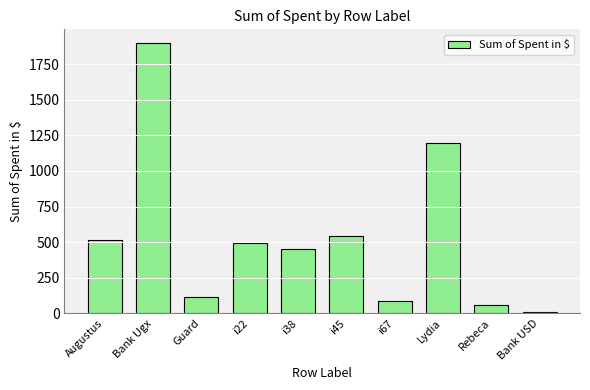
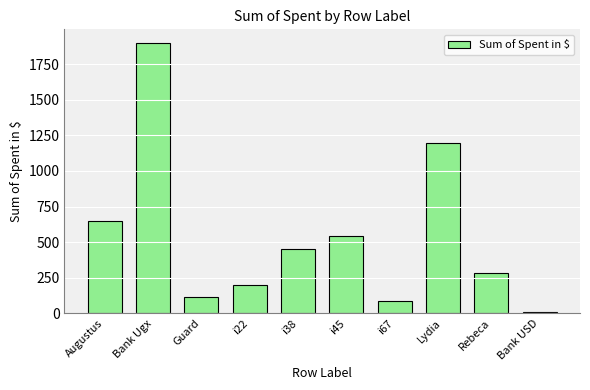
  {
-   "Augustus": 520,
+   "Augustus": 650,
    "Bank Ugx": 1900,
    "Guard": 110,
-   "i22": 500,
+   "i22": 200,
    "i38": 450,
    "i45": 540,
    "i67": 90,
    "Lydia": 1200,
-   "Rebeca": 60
+   "Rebeca": 280
  }
